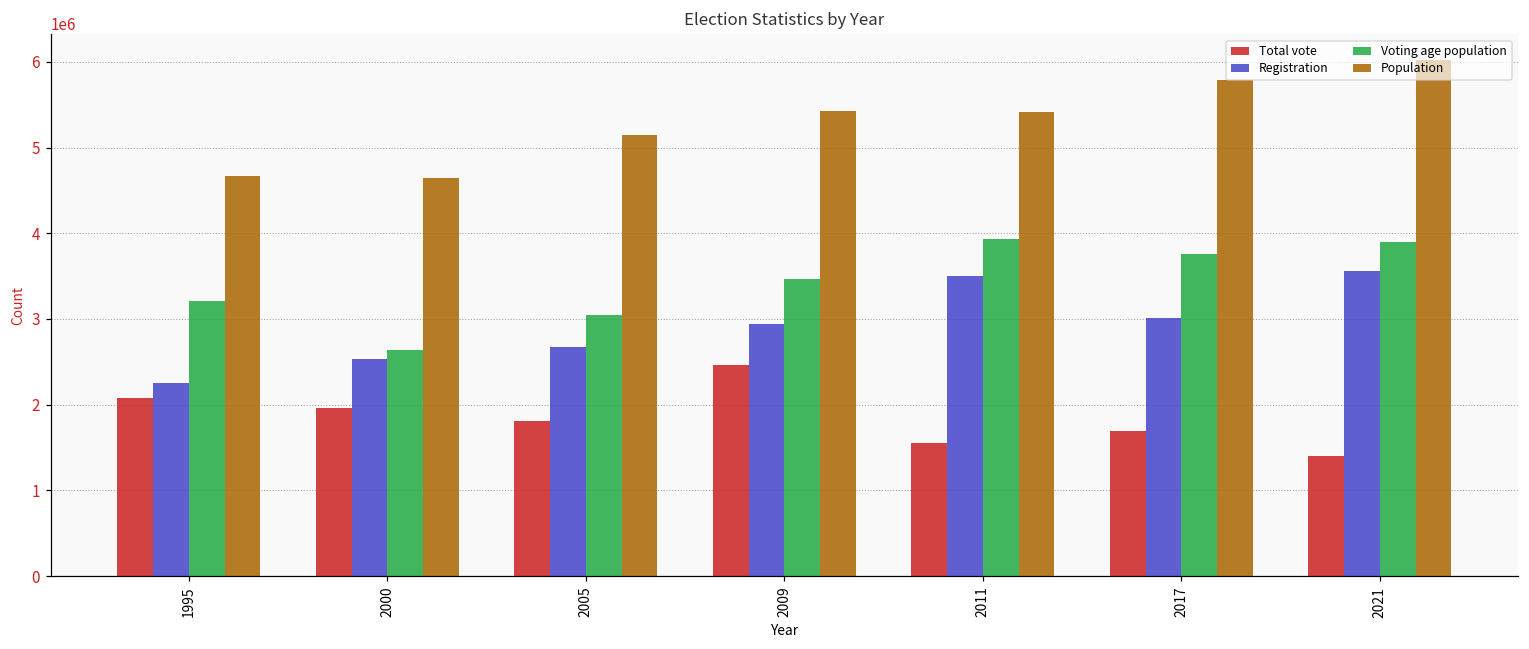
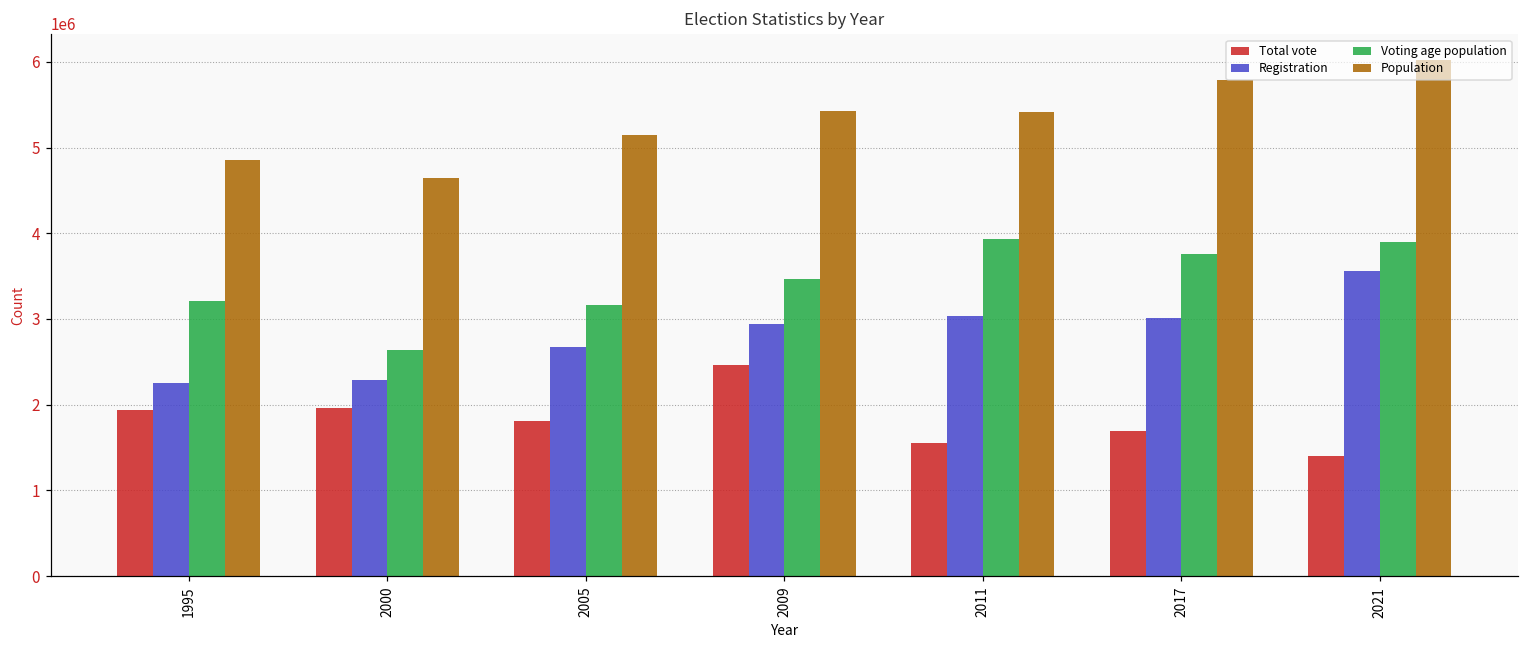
  {
    "Total vote": {
-     "1995": 2100000,
+     "1995": 1900000,
      "2000": 2000000,
      "2005": 1800000,
      "2009": 2500000,
      "2011": 1600000,
      "2017": 1700000,
      "2021": 1400000
    },
    "Registration": {
      "1995": 2300000,
-     "2000": 2500000,
+     "2000": 2300000,
      "2005": 2700000,
      "2009": 2900000,
-     "2011": 3500000,
+     "2011": 3000000,
      "2017": 3000000,
      "2021": 3600000
    },
    "Voting age population": {
      "1995": 3200000,
      "2000": 2600000,
-     "2005": 3000000,
+     "2005": 3200000,
      "2009": 3500000,
      "2011": 3900000,
      "2017": 3800000,
      "2021": 3900000
    },
    "Population": {
-     "1995": 4700000,
+     "1995": 4900000,
      "2000": 4700000,
      "2005": 5100000,
      "2009": 5400000,
      "2011": 5400000,
      "2017": 5800000
    }
  }
